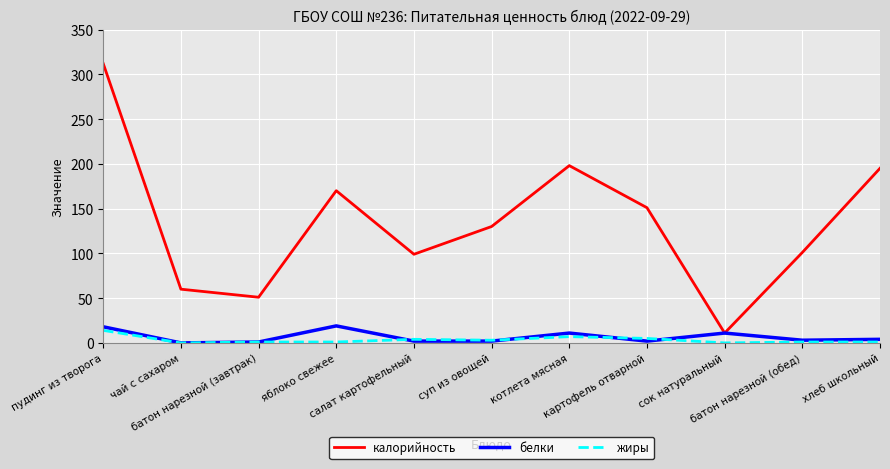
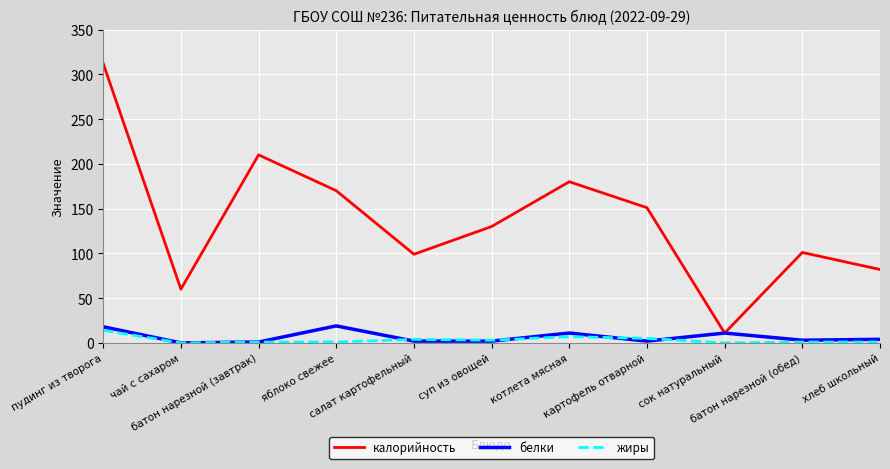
  {
    "калорийность": {
      "пудинг из творога": 310,
      "чай с сахаром": 60,
-     "батон нарезной (завтрак)": 50,
+     "батон нарезной (завтрак)": 210,
      "яблоко свежее": 170,
      "салат картофельный": 100,
      "суп из овощей": 130,
-     "котлета мясная": 200,
+     "котлета мясная": 180,
      "картофель отварной": 150,
      "батон нарезной (обед)": 100,
-     "хлеб школьный": 200
+     "хлеб школьный": 80
    },
    "белки": {
      "пудинг из творога": 20,
      "яблоко свежее": 20,
      "котлета мясная": 10,
      "картофель отварной": 0,
      "хлеб школьный": 0
    },
    "жиры": {
      "пудинг из творога": 10,
      "яблоко свежее": 0,
      "котлета мясная": 10,
      "картофель отварной": 10,
      "сок натуральный": 0,
      "хлеб школьный": 0
    }
  }
